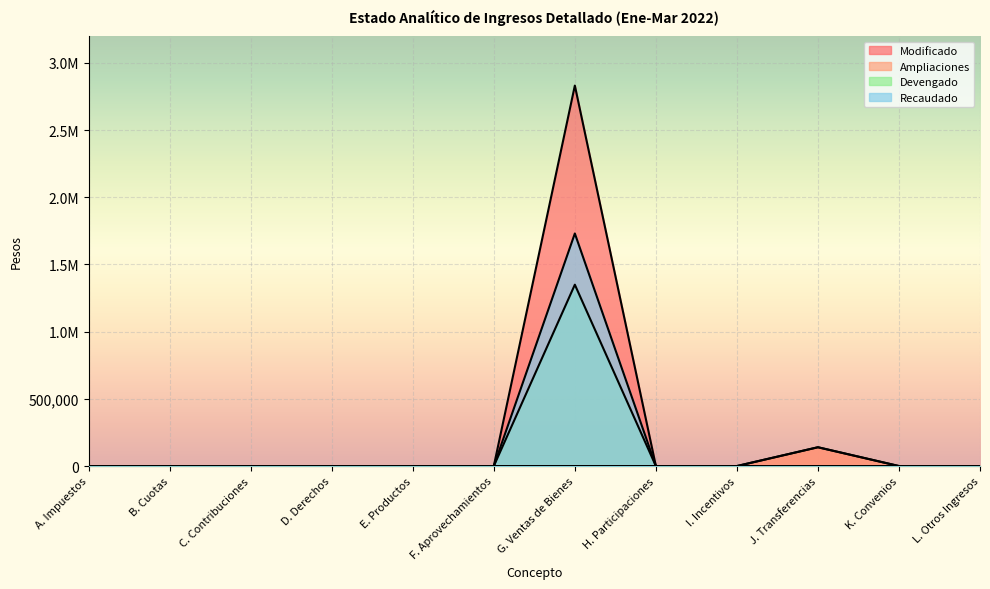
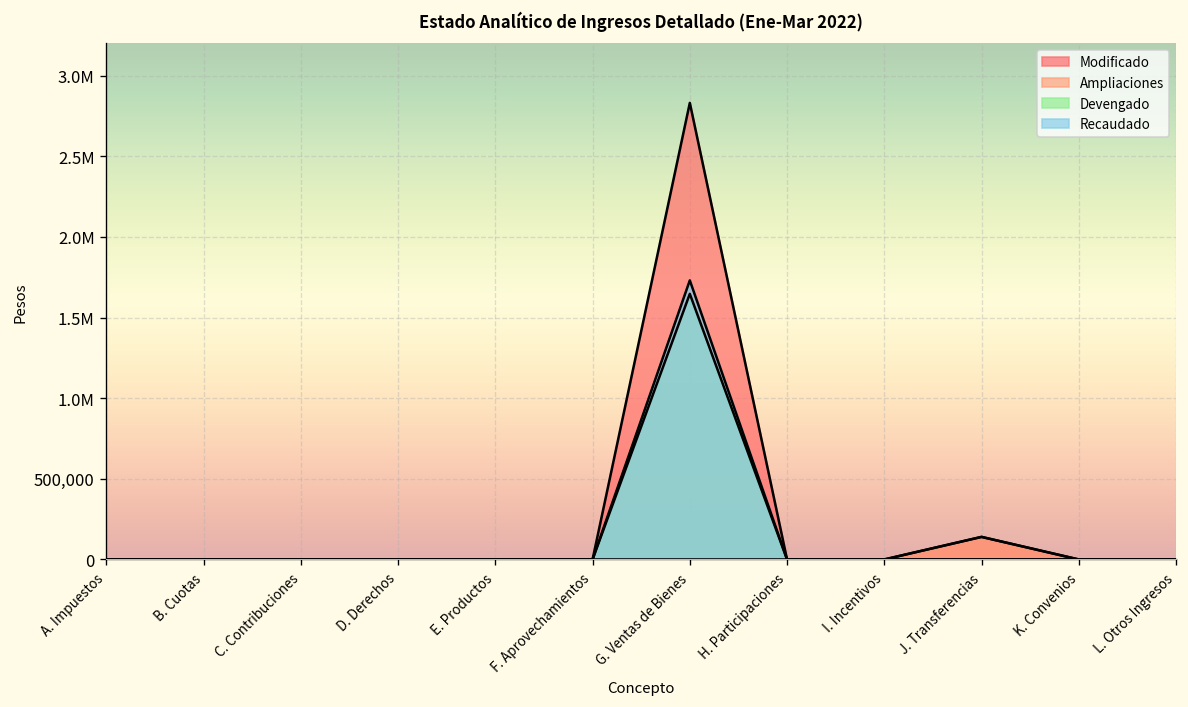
  {
    "Devengado": {
-     "G. Ventas de Bienes": "1,350,000"
+     "G. Ventas de Bienes": "1,650,000"
    },
    "Recaudado": {
      "G. Ventas de Bienes": "1,730,000"
    }
  }
